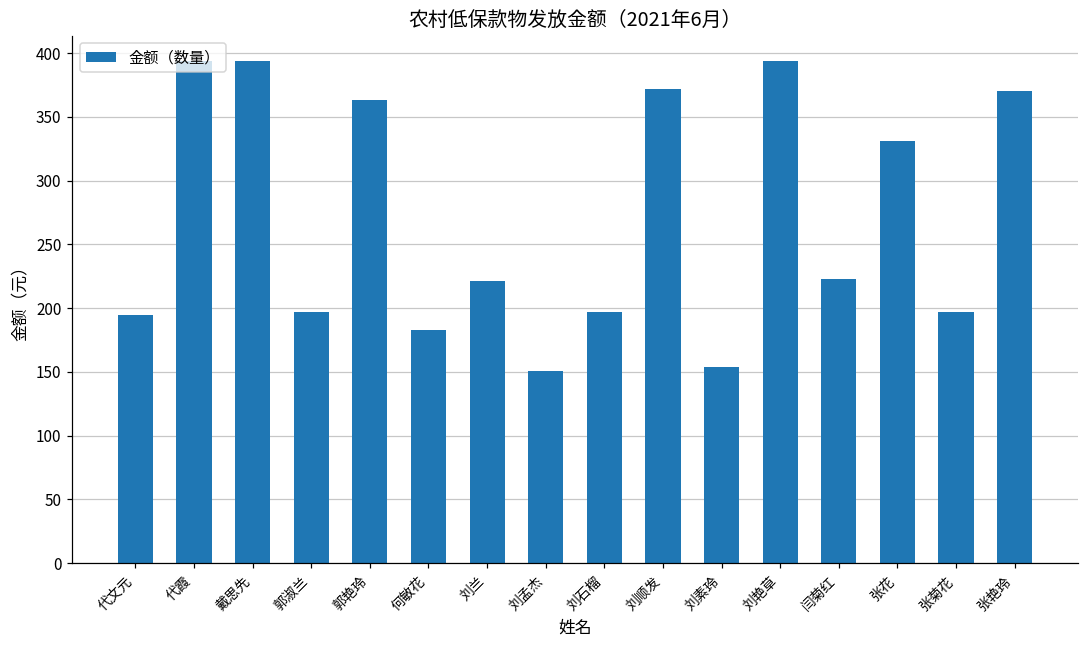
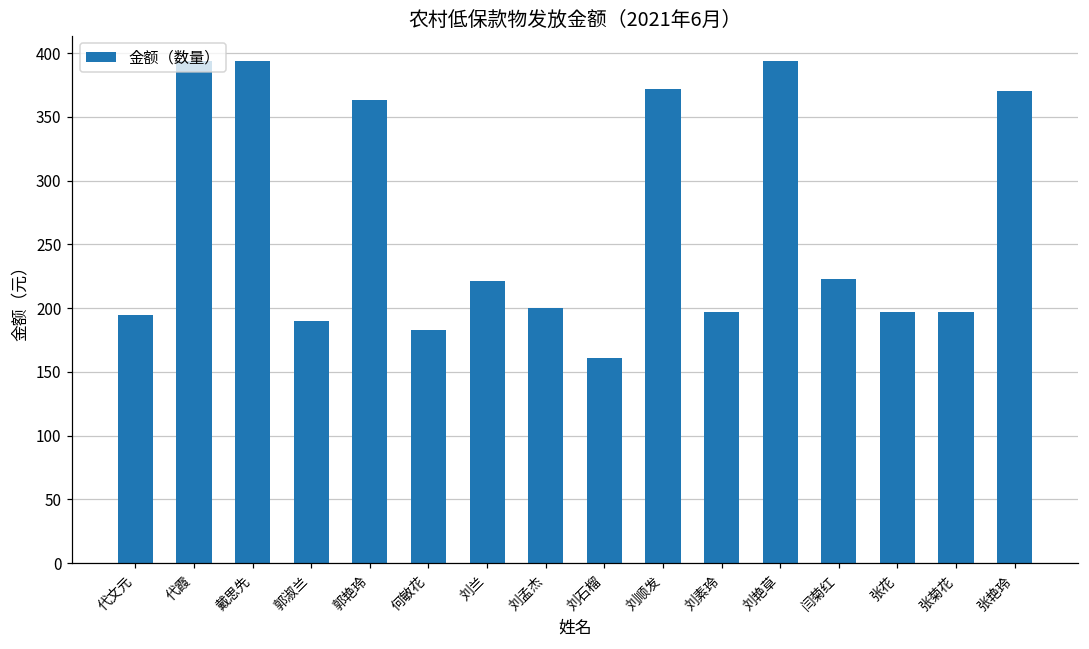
  {
    "代文元": 195,
    "戴思先": 394,
-   "郭淑兰": 197,
+   "郭淑兰": 190,
    "郭艳玲": 363,
    "何敏花": 183,
    "刘兰": 221,
-   "刘孟杰": 151,
-   "刘石榴": 197,
+   "刘孟杰": 200,
+   "刘石榴": 161,
    "刘顺发": 372,
-   "刘素玲": 154,
+   "刘素玲": 197,
    "刘艳草": 394,
    "闫菊红": 223,
-   "张花": 331,
+   "张花": 197,
    "张菊花": 197,
    "张艳玲": 370
  }
